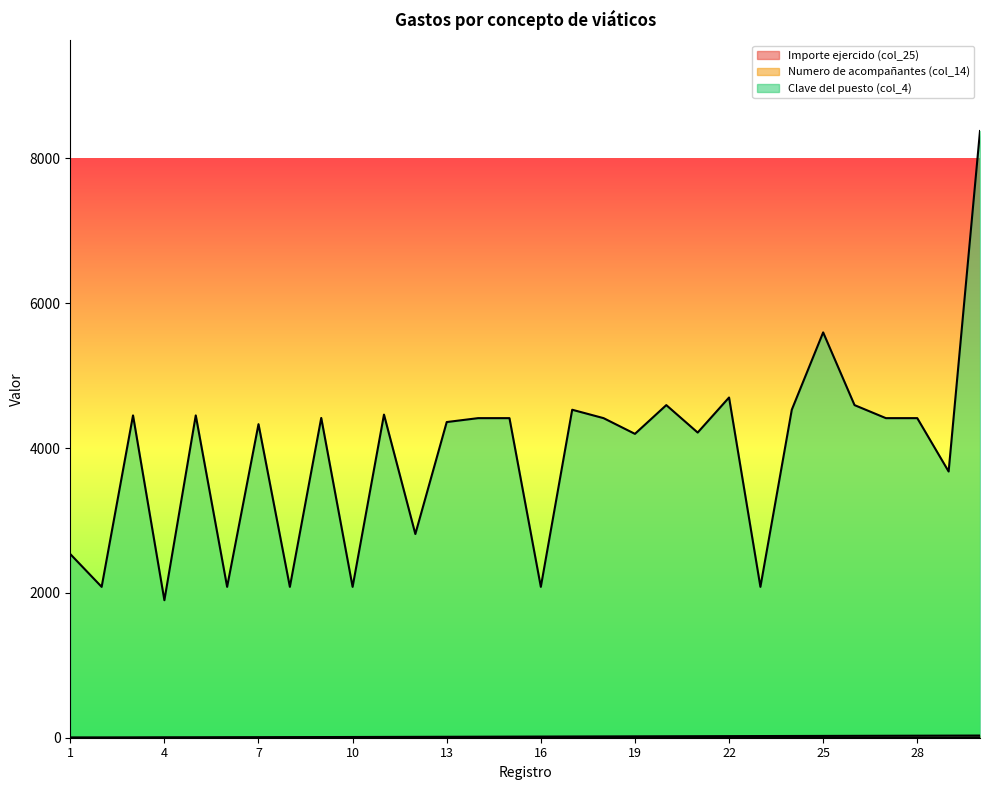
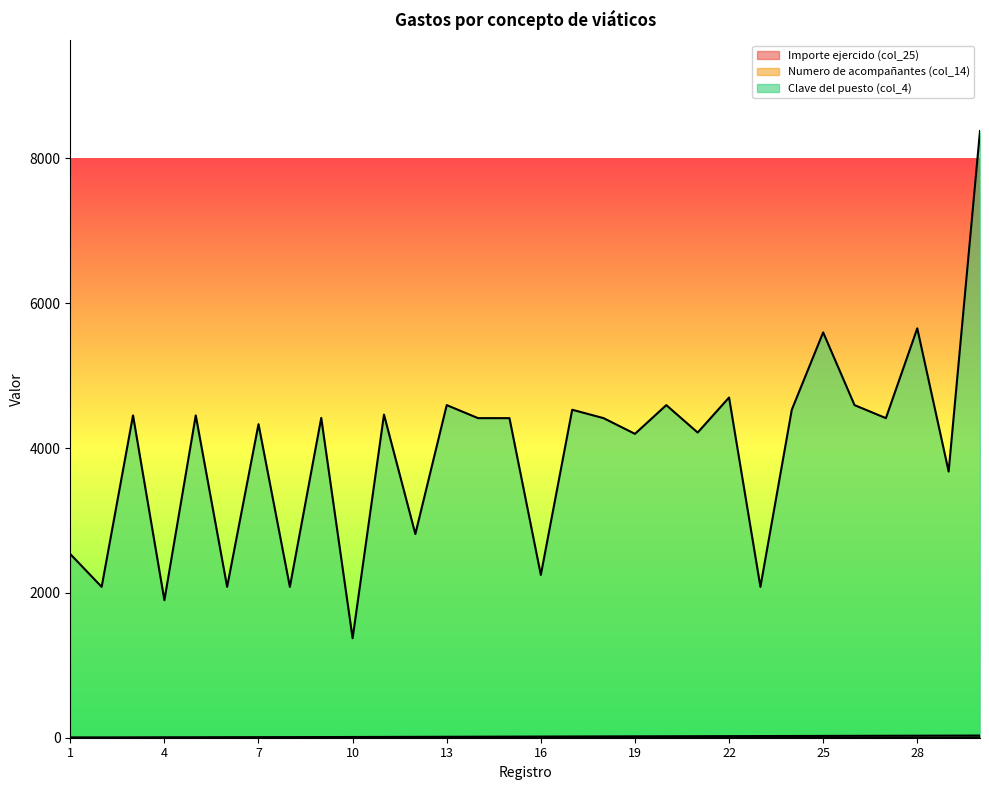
  {
    "Clave del puesto (col_4)": {
      "1": 2500,
      "4": 1900,
      "7": 4300,
-     "10": 2100,
-     "13": 4400,
-     "16": 2100,
+     "10": 1400,
+     "13": 4600,
+     "16": 2200,
      "19": 4200,
      "22": 4700,
      "25": 5600,
-     "28": 4400
+     "28": 5700
    }
  }
